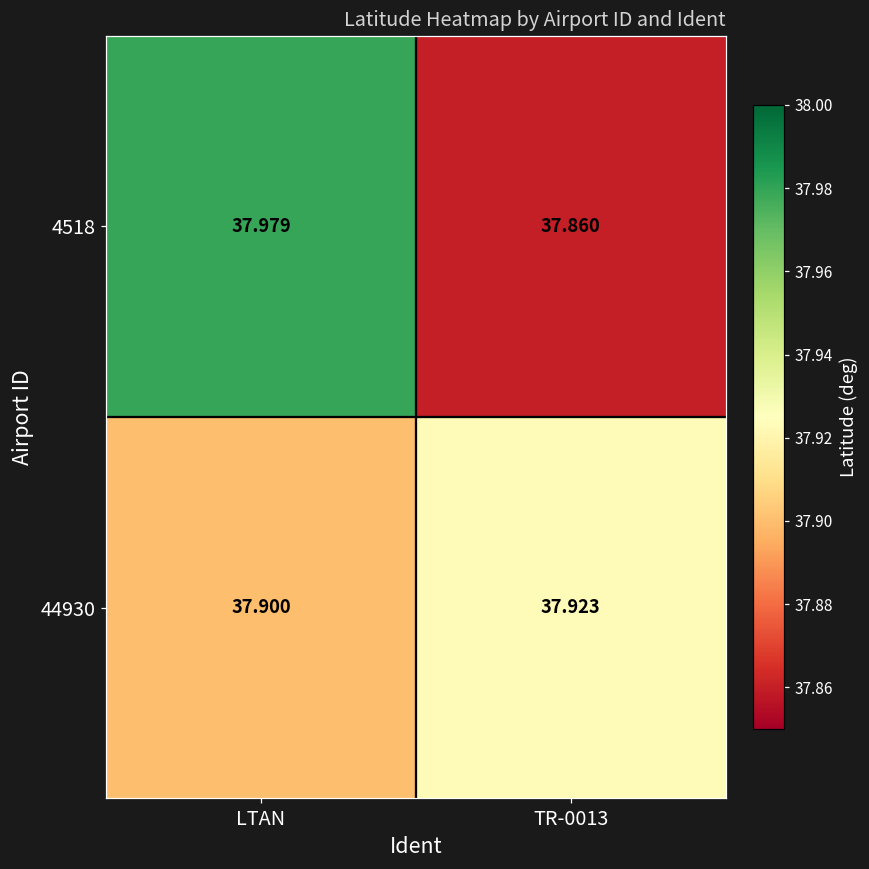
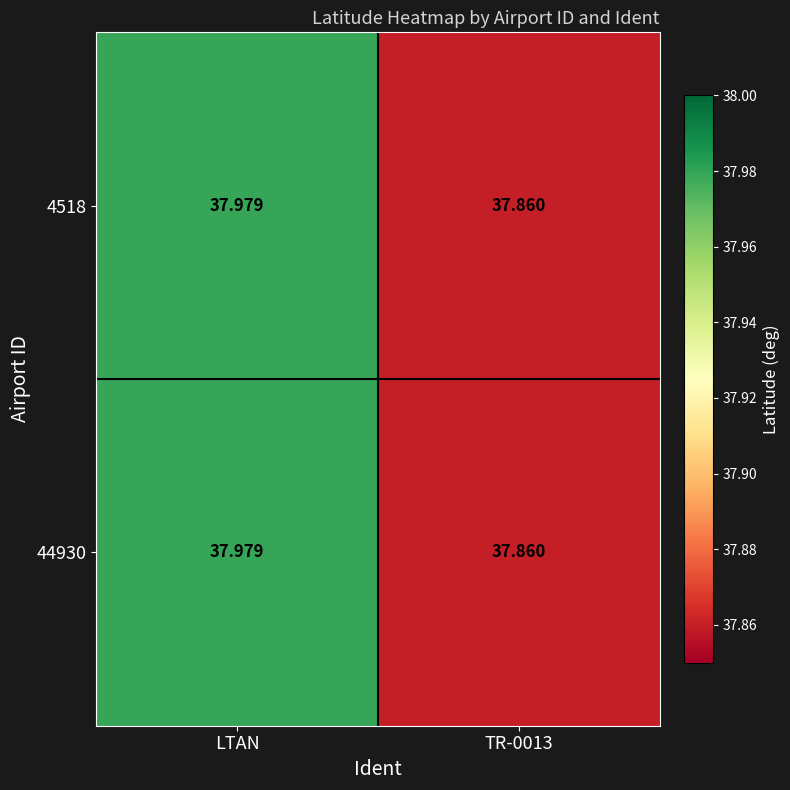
  {
    "4518": {
      "LTAN": 37.979,
      "TR-0013": 37.860
    },
    "44930": {
-     "LTAN": 37.900,
-     "TR-0013": 37.923
+     "LTAN": 37.979,
+     "TR-0013": 37.860
    }
  }
